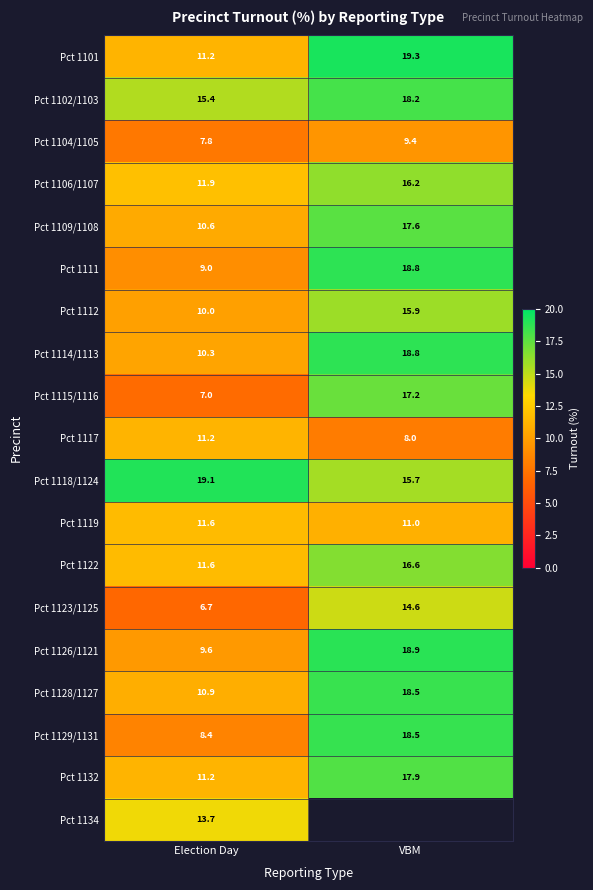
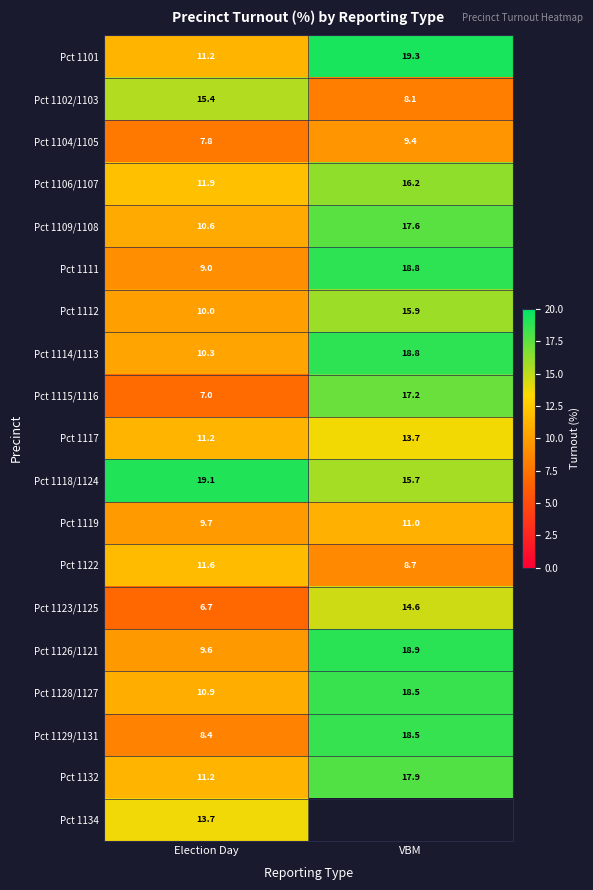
  {
    "Pct 1101": {
      "Election Day": 11.2,
      "VBM": 19.3
    },
    "Pct 1102/1103": {
      "Election Day": 15.4,
-     "VBM": 18.2
+     "VBM": 8.1
    },
    "Pct 1104/1105": {
      "Election Day": 7.8,
      "VBM": 9.4
    },
    "Pct 1106/1107": {
      "Election Day": 11.9,
      "VBM": 16.2
    },
    "Pct 1109/1108": {
      "Election Day": 10.6,
      "VBM": 17.6
    },
    "Pct 1111": {
      "Election Day": 9.0,
      "VBM": 18.8
    },
    "Pct 1112": {
      "Election Day": 10.0,
      "VBM": 15.9
    },
    "Pct 1114/1113": {
      "Election Day": 10.3,
      "VBM": 18.8
    },
    "Pct 1115/1116": {
      "Election Day": 7.0,
      "VBM": 17.2
    },
    "Pct 1117": {
      "Election Day": 11.2,
-     "VBM": 8.0
+     "VBM": 13.7
    },
    "Pct 1118/1124": {
      "Election Day": 19.1,
      "VBM": 15.7
    },
    "Pct 1119": {
-     "Election Day": 11.6,
+     "Election Day": 9.7,
      "VBM": 11.0
    },
    "Pct 1122": {
      "Election Day": 11.6,
-     "VBM": 16.6
+     "VBM": 8.7
    },
    "Pct 1123/1125": {
      "Election Day": 6.7,
      "VBM": 14.6
    },
    "Pct 1126/1121": {
      "Election Day": 9.6,
      "VBM": 18.9
    },
    "Pct 1128/1127": {
      "Election Day": 10.9,
      "VBM": 18.5
    },
    "Pct 1129/1131": {
      "Election Day": 8.4,
      "VBM": 18.5
    },
    "Pct 1132": {
      "Election Day": 11.2,
      "VBM": 17.9
    },
    "Pct 1134": {
      "Election Day": 13.7
    }
  }
